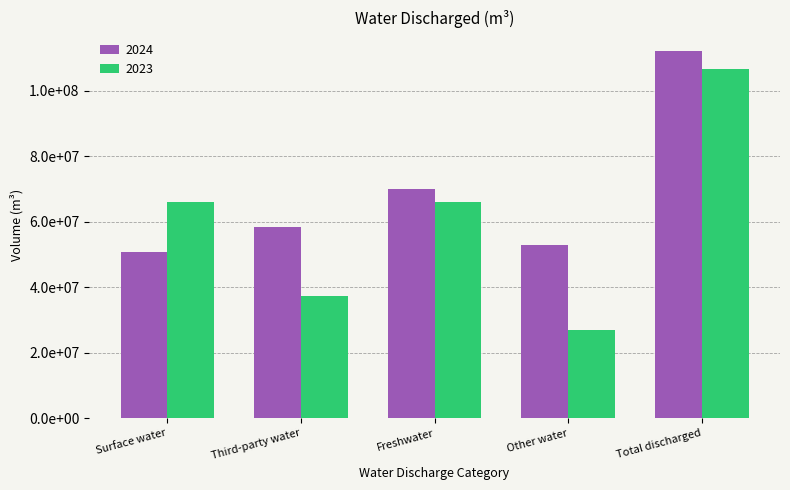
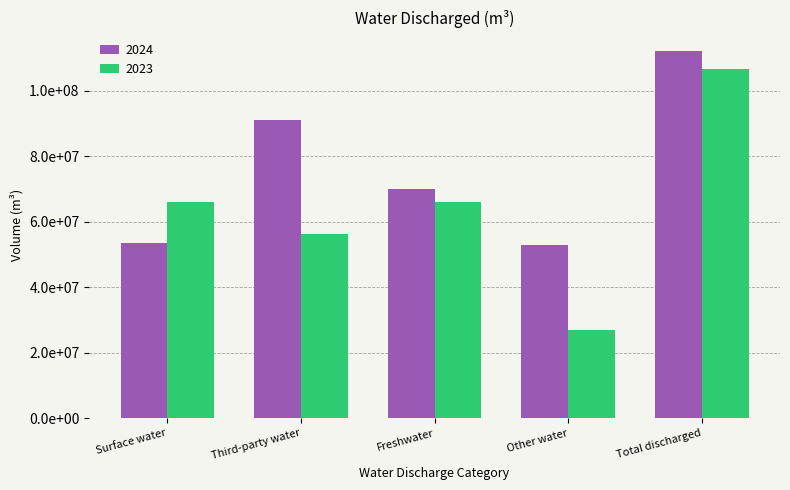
  {
    "2024": {
-     "Surface water": 51000000,
-     "Third-party water": 59000000,
+     "Surface water": 54000000,
+     "Third-party water": 91000000,
      "Freshwater": 70000000,
      "Other water": 53000000,
      "Total discharged": 112000000
    },
    "2023": {
      "Surface water": 66000000,
-     "Third-party water": 37000000,
+     "Third-party water": 56000000,
      "Freshwater": 66000000,
      "Other water": 27000000,
      "Total discharged": 107000000
    }
  }
